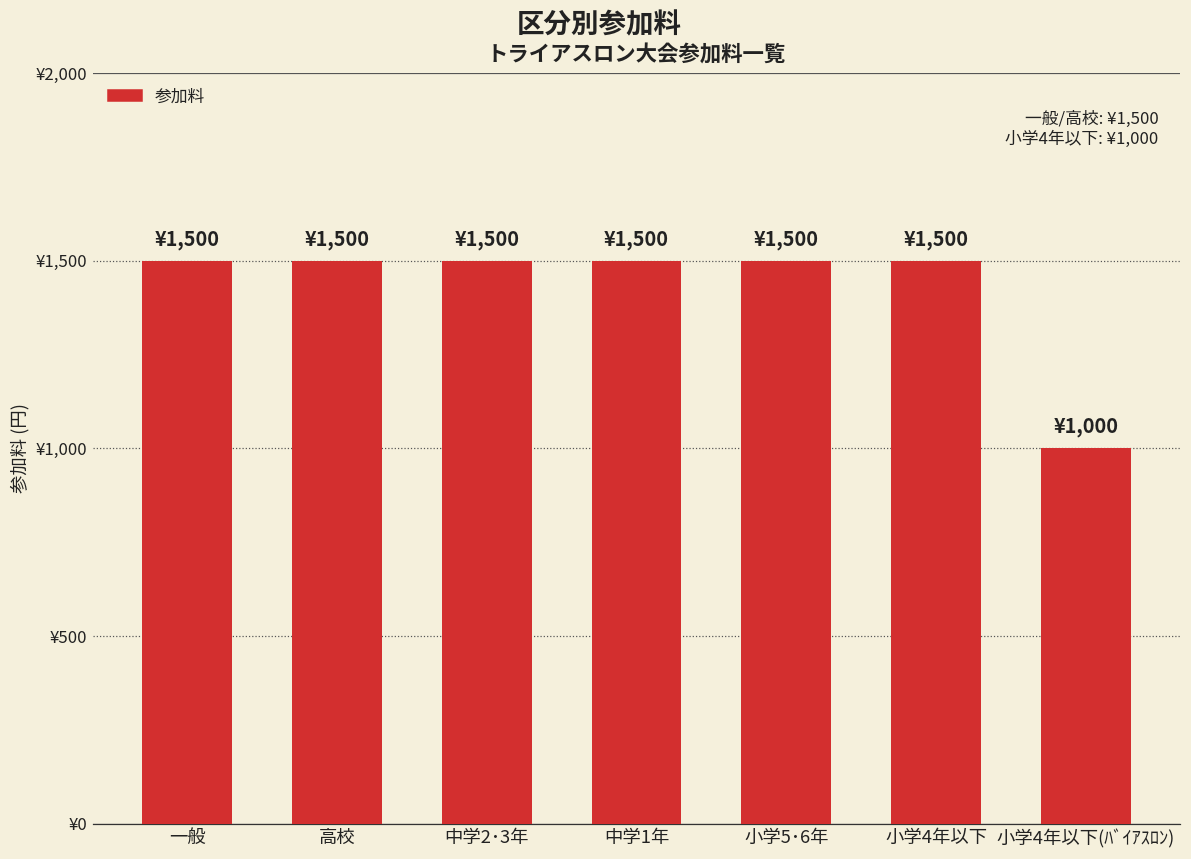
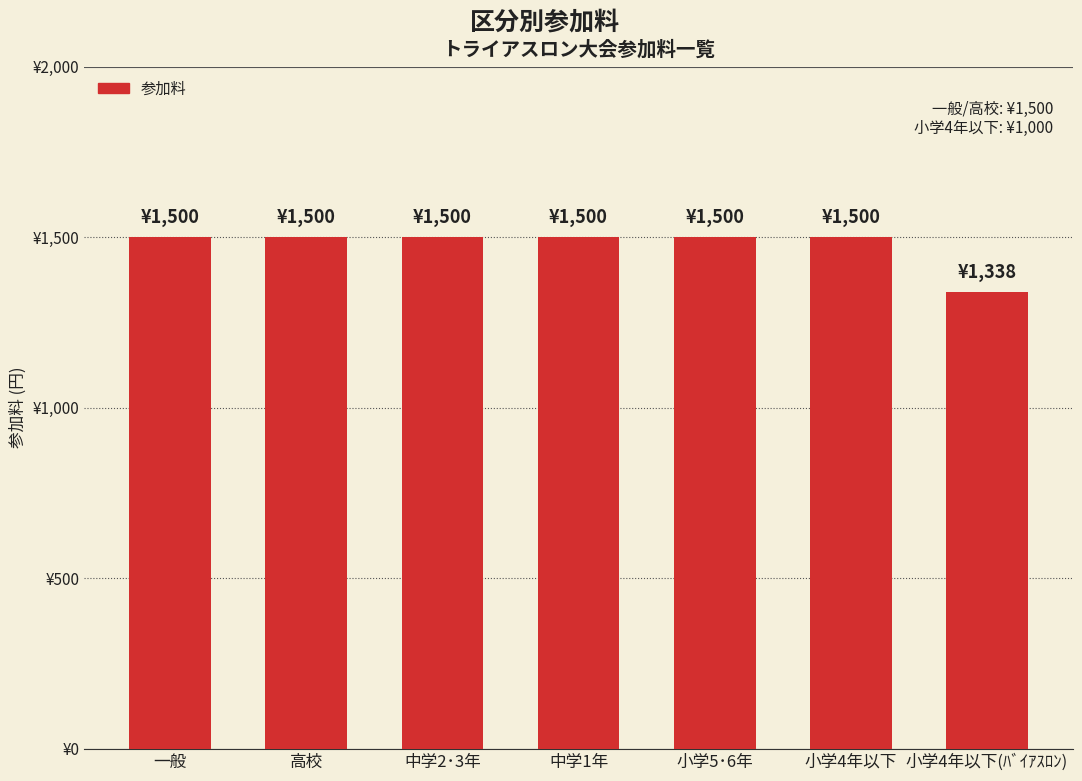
  {
    "一般": "¥1,500",
    "高校": "¥1,500",
    "中学2･3年": "¥1,500",
    "中学1年": "¥1,500",
    "小学5･6年": "¥1,500",
    "小学4年以下": "¥1,500",
-   "小学4年以下(ﾊﾞｲｱｽﾛﾝ)": "¥1,000"
+   "小学4年以下(ﾊﾞｲｱｽﾛﾝ)": "¥1,338"
  }
